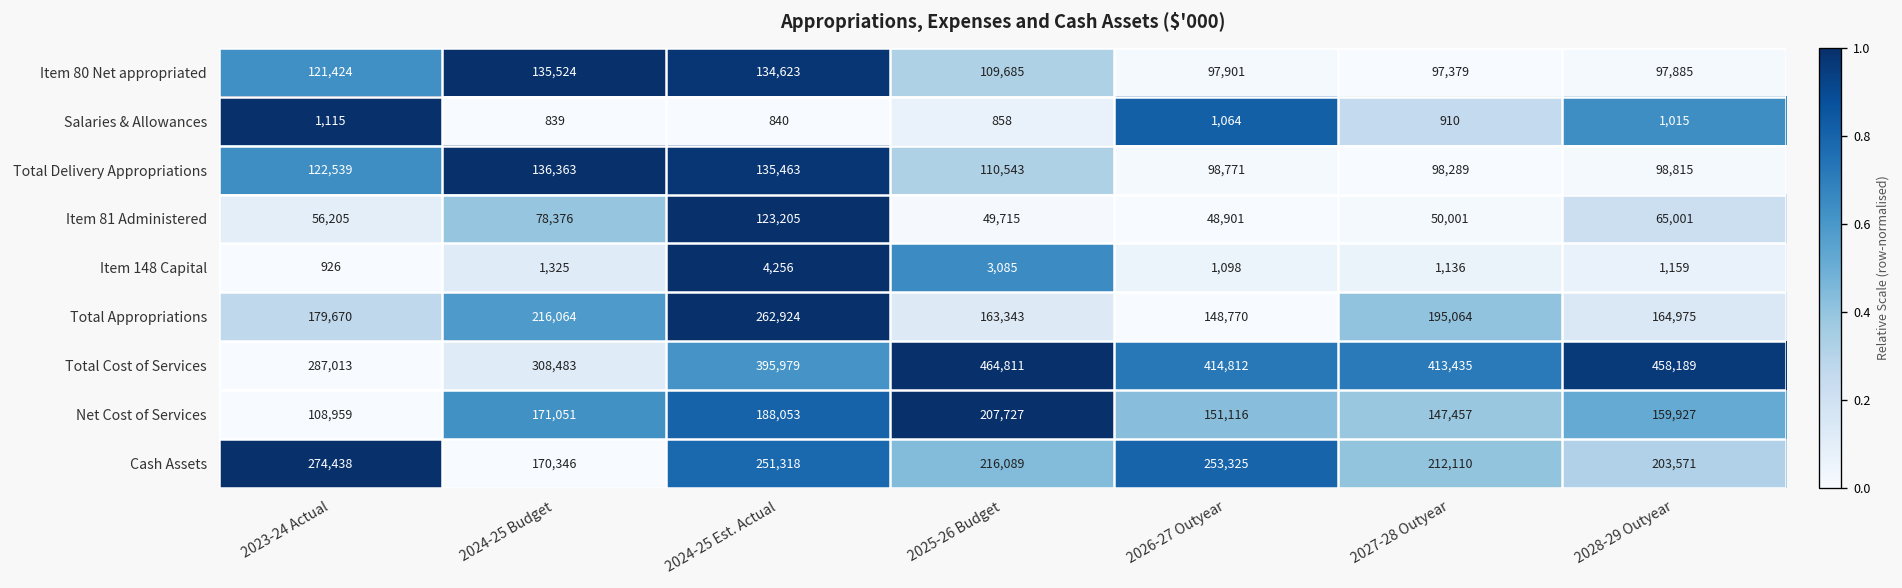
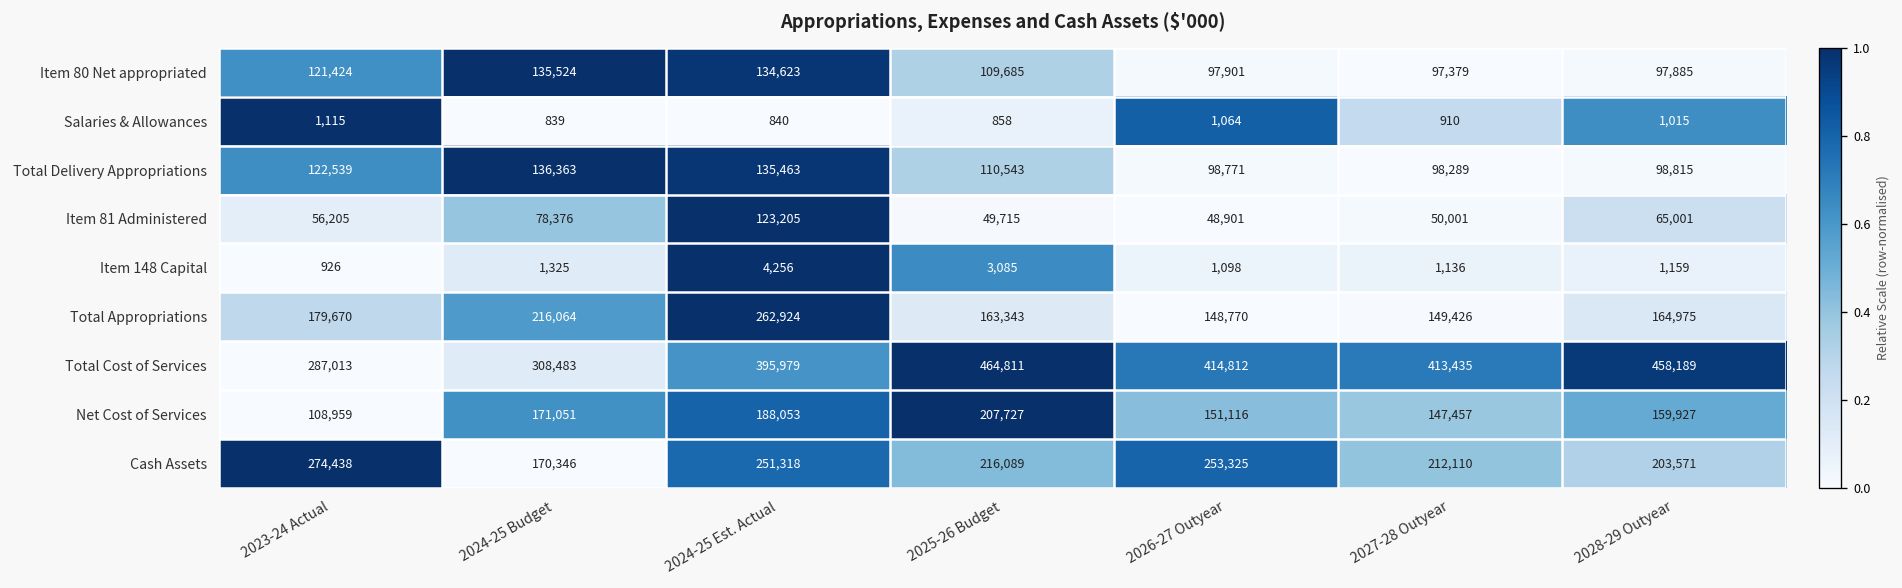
  {
    "Item 80 Net appropriated": {
      "2023-24 Actual": "121,424",
      "2024-25 Budget": "135,524",
      "2024-25 Est. Actual": "134,623",
      "2025-26 Budget": "109,685",
      "2026-27 Outyear": "97,901",
      "2027-28 Outyear": "97,379",
      "2028-29 Outyear": "97,885"
    },
    "Salaries & Allowances": {
      "2023-24 Actual": "1,115",
      "2024-25 Budget": "839",
      "2024-25 Est. Actual": "840",
      "2025-26 Budget": "858",
      "2026-27 Outyear": "1,064",
      "2027-28 Outyear": "910",
      "2028-29 Outyear": "1,015"
    },
    "Total Delivery Appropriations": {
      "2023-24 Actual": "122,539",
      "2024-25 Budget": "136,363",
      "2024-25 Est. Actual": "135,463",
      "2025-26 Budget": "110,543",
      "2026-27 Outyear": "98,771",
      "2027-28 Outyear": "98,289",
      "2028-29 Outyear": "98,815"
    },
    "Item 81 Administered": {
      "2023-24 Actual": "56,205",
      "2024-25 Budget": "78,376",
      "2024-25 Est. Actual": "123,205",
      "2025-26 Budget": "49,715",
      "2026-27 Outyear": "48,901",
      "2027-28 Outyear": "50,001",
      "2028-29 Outyear": "65,001"
    },
    "Item 148 Capital": {
      "2023-24 Actual": "926",
      "2024-25 Budget": "1,325",
      "2024-25 Est. Actual": "4,256",
      "2025-26 Budget": "3,085",
      "2026-27 Outyear": "1,098",
      "2027-28 Outyear": "1,136",
      "2028-29 Outyear": "1,159"
    },
    "Total Appropriations": {
      "2023-24 Actual": "179,670",
      "2024-25 Budget": "216,064",
      "2024-25 Est. Actual": "262,924",
      "2025-26 Budget": "163,343",
      "2026-27 Outyear": "148,770",
-     "2027-28 Outyear": "195,064",
+     "2027-28 Outyear": "149,426",
      "2028-29 Outyear": "164,975"
    },
    "Total Cost of Services": {
      "2023-24 Actual": "287,013",
      "2024-25 Budget": "308,483",
      "2024-25 Est. Actual": "395,979",
      "2025-26 Budget": "464,811",
      "2026-27 Outyear": "414,812",
      "2027-28 Outyear": "413,435",
      "2028-29 Outyear": "458,189"
    },
    "Net Cost of Services": {
      "2023-24 Actual": "108,959",
      "2024-25 Budget": "171,051",
      "2024-25 Est. Actual": "188,053",
      "2025-26 Budget": "207,727",
      "2026-27 Outyear": "151,116",
      "2027-28 Outyear": "147,457",
      "2028-29 Outyear": "159,927"
    },
    "Cash Assets": {
      "2023-24 Actual": "274,438",
      "2024-25 Budget": "170,346",
      "2024-25 Est. Actual": "251,318",
      "2025-26 Budget": "216,089",
      "2026-27 Outyear": "253,325",
      "2027-28 Outyear": "212,110",
      "2028-29 Outyear": "203,571"
    }
  }
